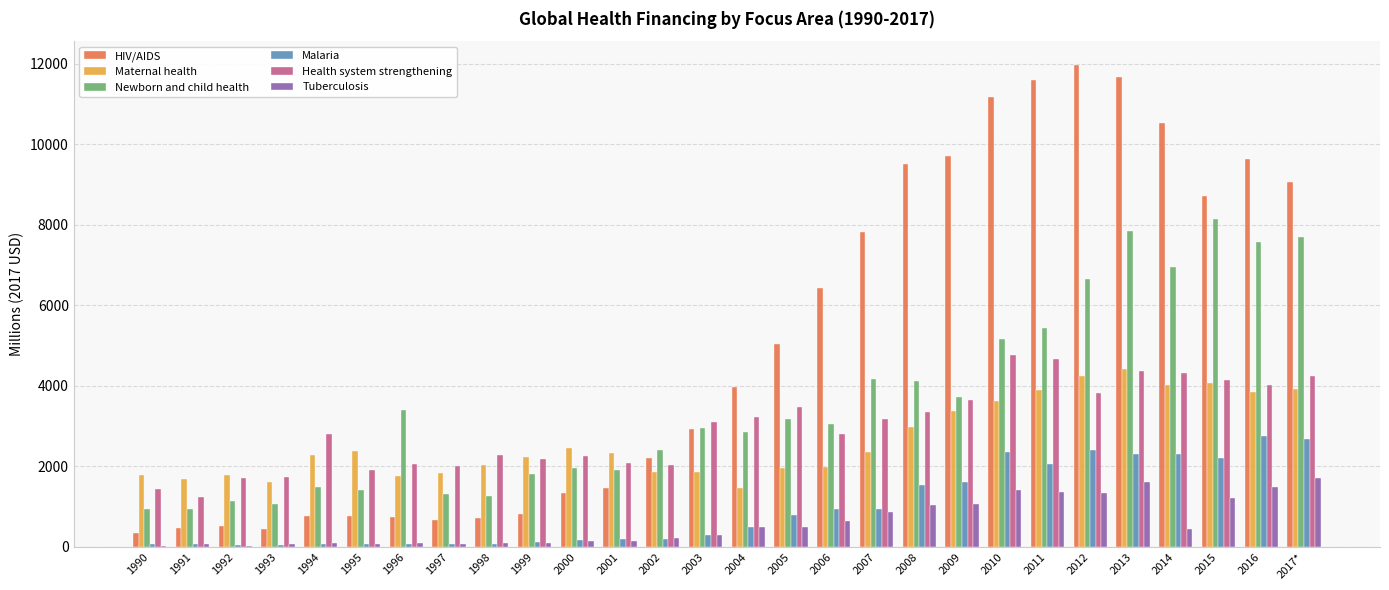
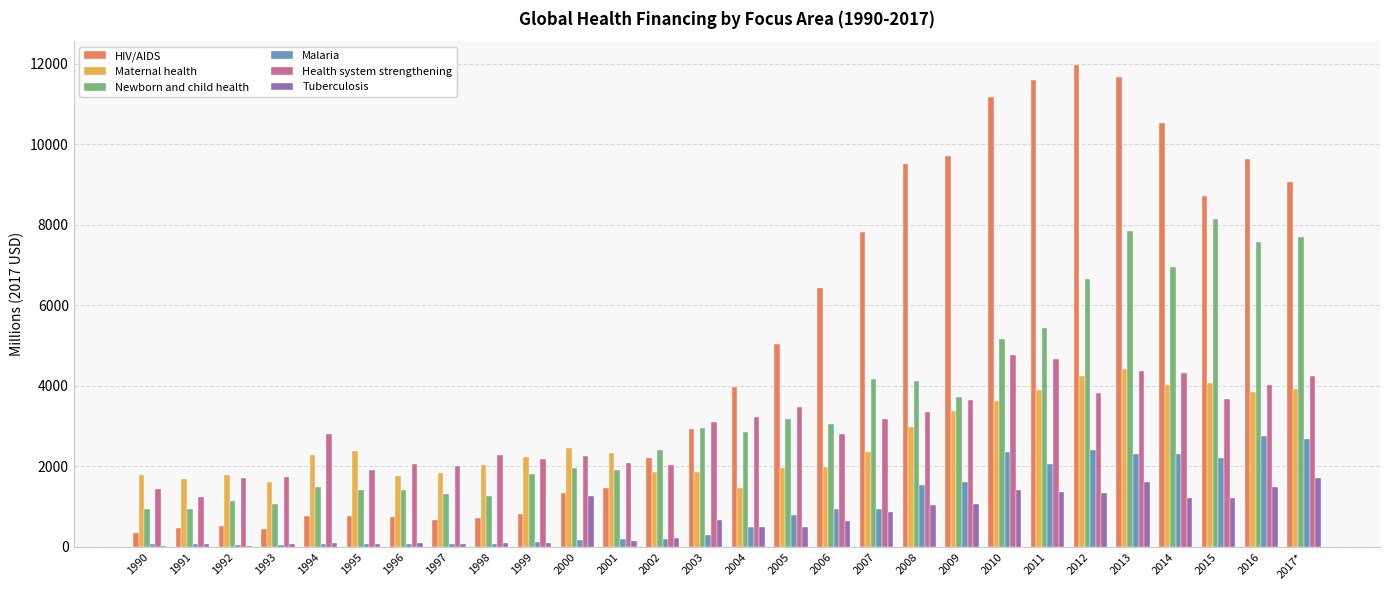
  {
    "Newborn and child health": {
      "1990": 1000,
      "1991": 1000,
      "1992": 1100,
      "1993": 1100,
      "1994": 1500,
      "1995": 1400,
-     "1996": 3400,
+     "1996": 1400,
      "1997": 1300,
      "1998": 1300,
      "1999": 1800,
      "2000": 2000,
      "2001": 1900,
      "2002": 2400,
      "2003": 3000,
      "2004": 2800,
      "2005": 3200,
      "2006": 3100,
      "2007": 4200,
      "2008": 4100,
      "2009": 3700,
      "2010": 5200,
      "2011": 5400,
      "2012": 6700,
      "2013": 7800,
      "2014": 6900,
      "2015": 8200,
      "2016": 7600,
      "2017*": 7700
    },
    "Malaria": {
      "1990": 100,
      "1991": 100,
      "1994": 100,
      "1995": 100,
      "1996": 100,
      "1997": 100,
      "1998": 100,
      "1999": 100,
      "2000": 200,
      "2001": 200,
      "2002": 200,
      "2003": 300,
      "2004": 500,
      "2005": 800,
      "2006": 1000,
      "2007": 900,
      "2008": 1500,
      "2009": 1600,
      "2010": 2400,
      "2011": 2100,
      "2012": 2400,
      "2013": 2300,
      "2014": 2300,
      "2015": 2200,
      "2016": 2800,
      "2017*": 2700
    },
    "Health system strengthening": {
      "1990": 1400,
      "1991": 1200,
      "1992": 1700,
      "1993": 1700,
      "1994": 2800,
      "1995": 1900,
      "1996": 2100,
      "1997": 2000,
      "1998": 2300,
      "1999": 2200,
      "2000": 2300,
      "2001": 2100,
      "2002": 2000,
      "2003": 3100,
      "2004": 3200,
      "2005": 3500,
      "2006": 2800,
      "2007": 3200,
      "2008": 3300,
      "2009": 3700,
      "2010": 4800,
      "2011": 4700,
      "2012": 3800,
      "2013": 4400,
      "2014": 4300,
-     "2015": 4200,
+     "2015": 3700,
      "2016": 4000,
      "2017*": 4200
    },
    "Tuberculosis": {
      "1991": 100,
      "1993": 100,
      "1994": 100,
      "1995": 100,
      "1996": 100,
      "1997": 100,
      "1998": 100,
      "1999": 100,
-     "2000": 100,
+     "2000": 1300,
      "2001": 200,
      "2002": 200,
-     "2003": 300,
+     "2003": 700,
      "2004": 500,
      "2005": 500,
      "2006": 700,
      "2007": 900,
      "2008": 1000,
      "2009": 1100,
      "2010": 1400,
      "2011": 1400,
      "2012": 1300,
      "2013": 1600,
-     "2014": 400,
+     "2014": 1200,
      "2015": 1200,
      "2016": 1500,
      "2017*": 1700
    }
  }
